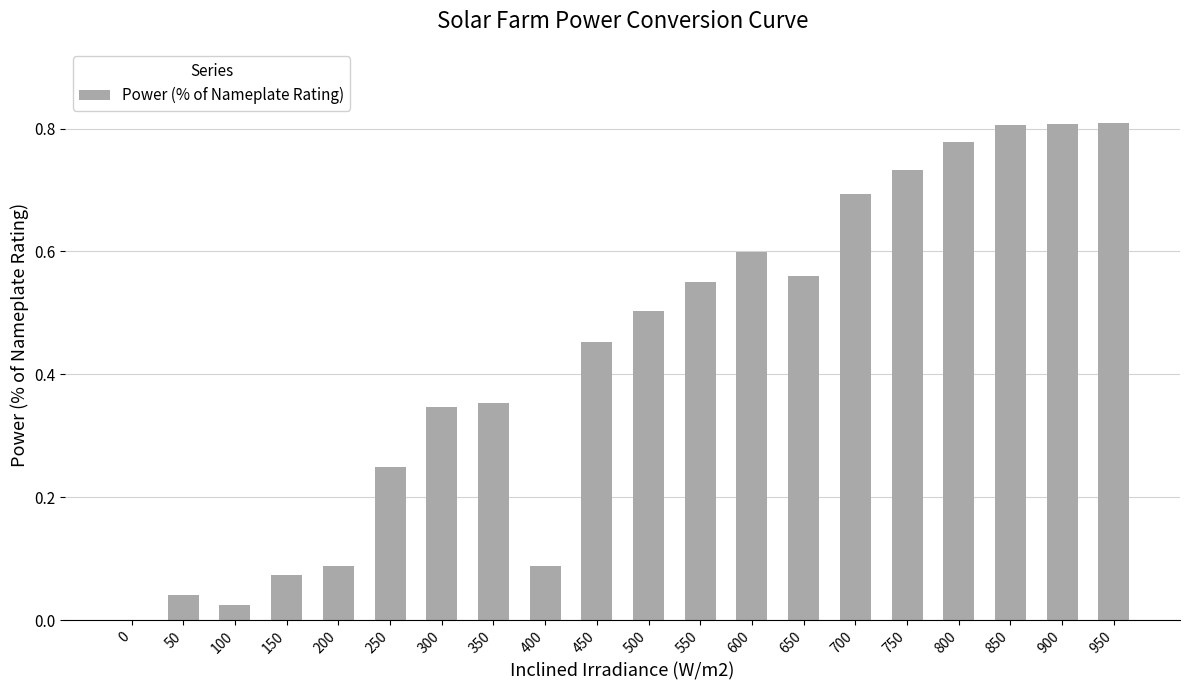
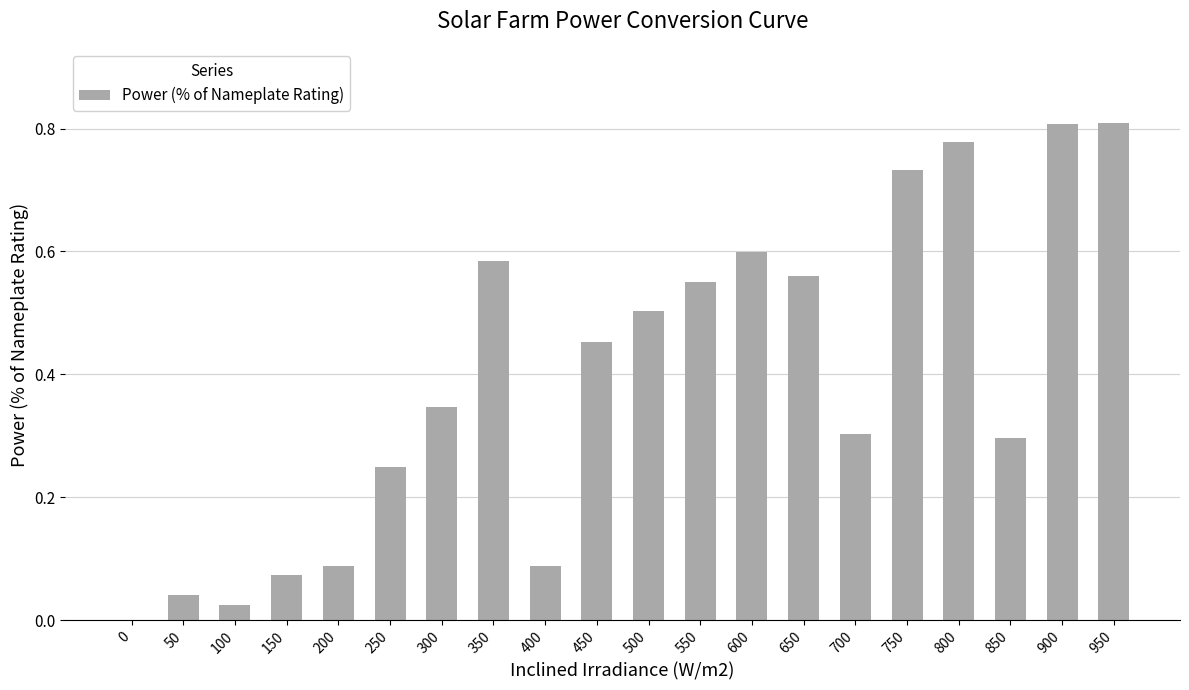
  {
    "0": 0.00,
    "50": 0.04,
    "100": 0.02,
    "150": 0.07,
    "200": 0.09,
    "250": 0.25,
    "300": 0.35,
-   "350": 0.35,
+   "350": 0.58,
    "400": 0.09,
    "450": 0.45,
    "500": 0.50,
    "550": 0.55,
    "600": 0.60,
    "650": 0.56,
-   "700": 0.69,
+   "700": 0.30,
    "750": 0.73,
    "800": 0.78,
-   "850": 0.81,
+   "850": 0.30,
    "900": 0.81,
    "950": 0.81
  }
